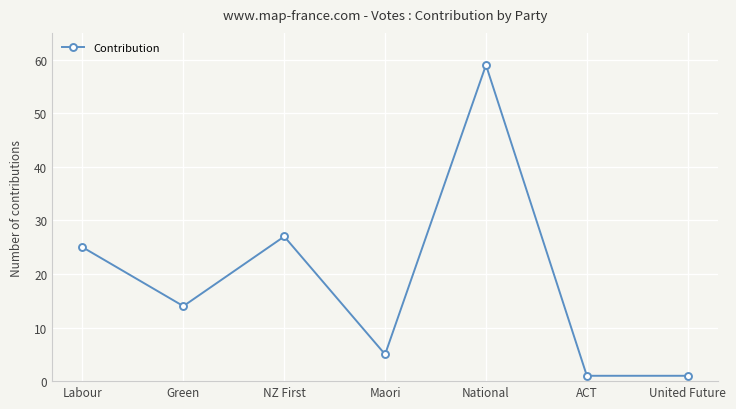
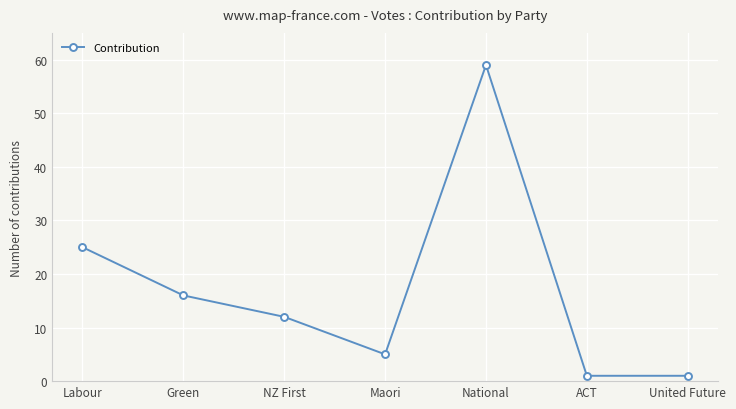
  {
    "Labour": 25,
-   "Green": 14,
-   "NZ First": 27,
+   "Green": 16,
+   "NZ First": 12,
    "Maori": 5,
    "National": 59,
    "ACT": 1,
    "United Future": 1
  }
